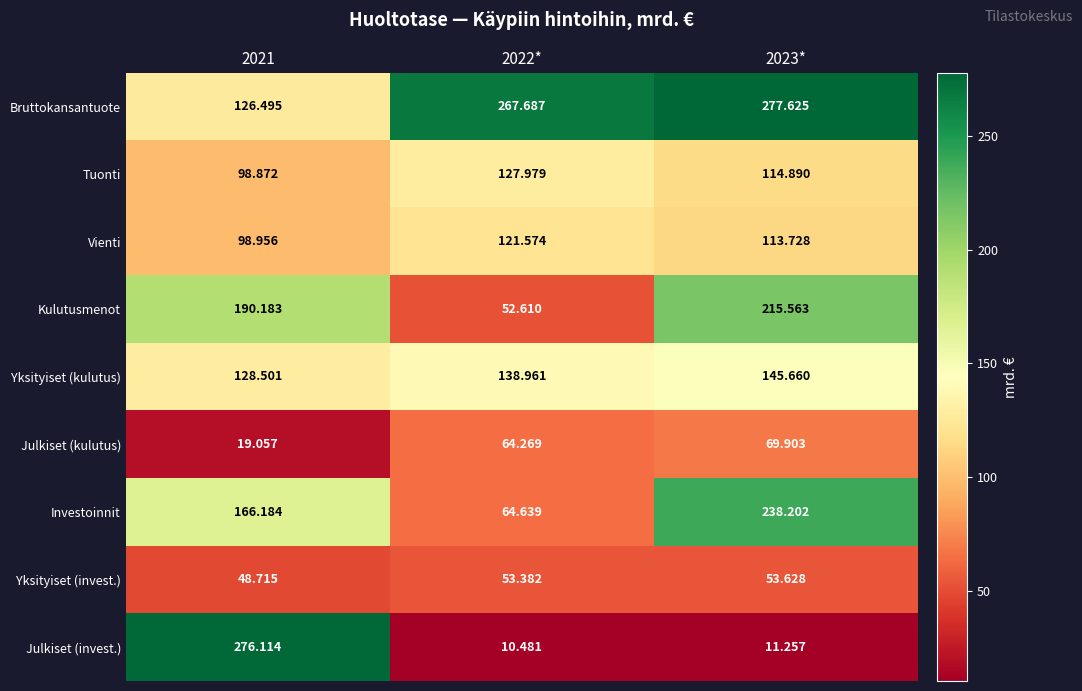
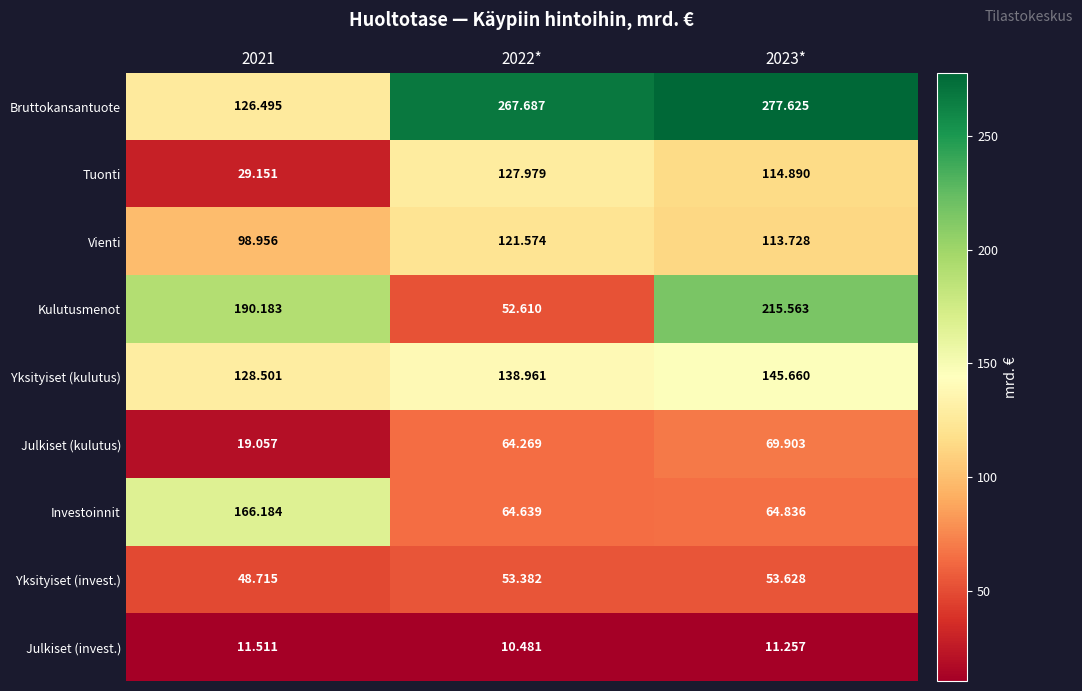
  {
    "Bruttokansantuote": {
      "2021": 126.495,
      "2022*": 267.687,
      "2023*": 277.625
    },
    "Tuonti": {
-     "2021": 98.872,
+     "2021": 29.151,
      "2022*": 127.979,
      "2023*": 114.890
    },
    "Vienti": {
      "2021": 98.956,
      "2022*": 121.574,
      "2023*": 113.728
    },
    "Kulutusmenot": {
      "2021": 190.183,
      "2022*": 52.610,
      "2023*": 215.563
    },
    "Yksityiset (kulutus)": {
      "2021": 128.501,
      "2022*": 138.961,
      "2023*": 145.660
    },
    "Julkiset (kulutus)": {
      "2021": 19.057,
      "2022*": 64.269,
      "2023*": 69.903
    },
    "Investoinnit": {
      "2021": 166.184,
      "2022*": 64.639,
-     "2023*": 238.202
+     "2023*": 64.836
    },
    "Yksityiset (invest.)": {
      "2021": 48.715,
      "2022*": 53.382,
      "2023*": 53.628
    },
    "Julkiset (invest.)": {
-     "2021": 276.114,
+     "2021": 11.511,
      "2022*": 10.481,
      "2023*": 11.257
    }
  }
